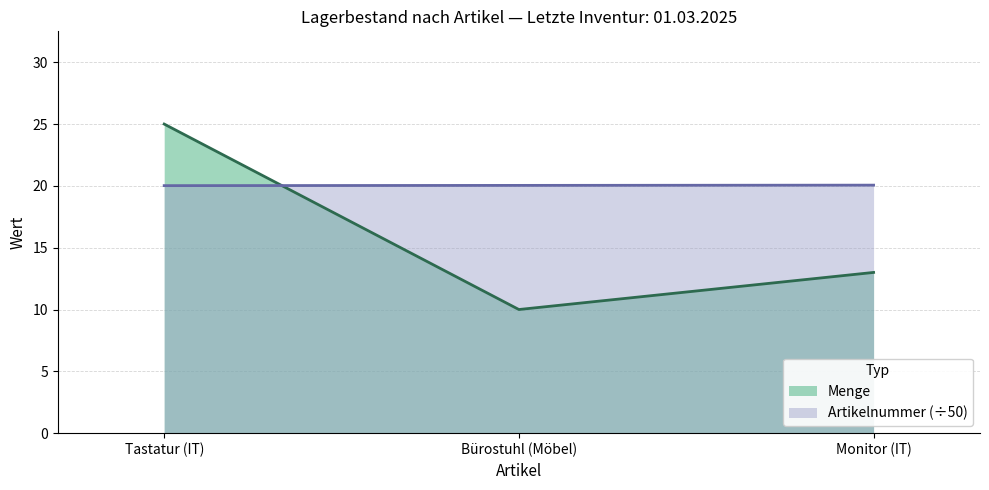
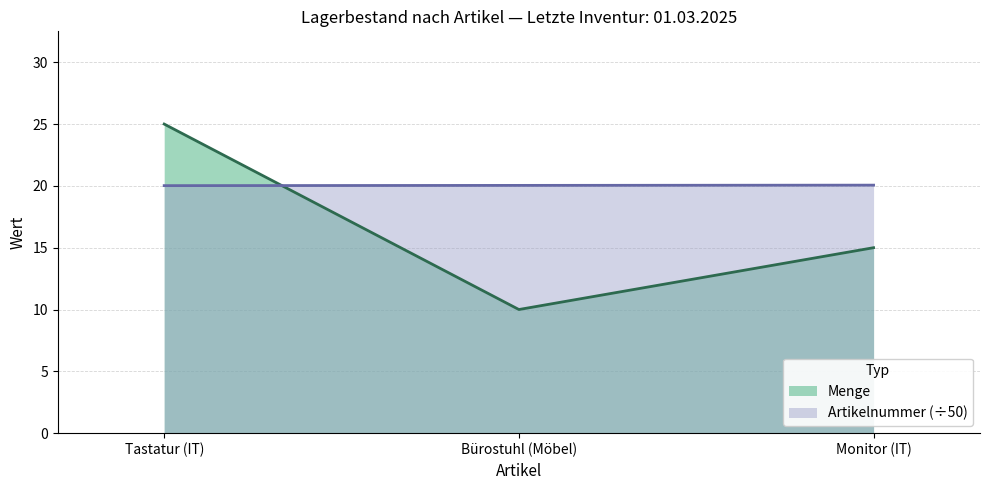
  {
    "Menge": {
      "Tastatur (IT)": 25,
      "Bürostuhl (Möbel)": 10,
-     "Monitor (IT)": 13
+     "Monitor (IT)": 15
    },
    "Artikelnummer (÷50)": {
      "Tastatur (IT)": 20,
      "Bürostuhl (Möbel)": 20,
      "Monitor (IT)": 20
    }
  }
